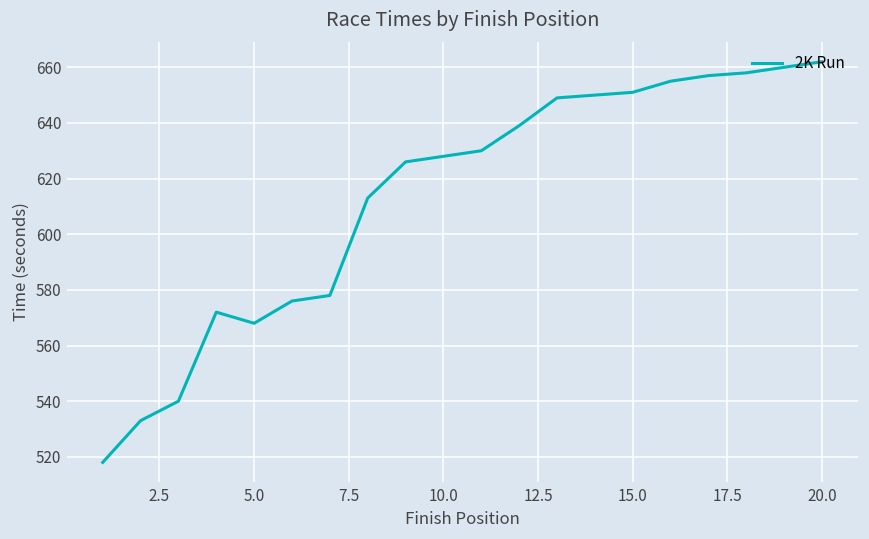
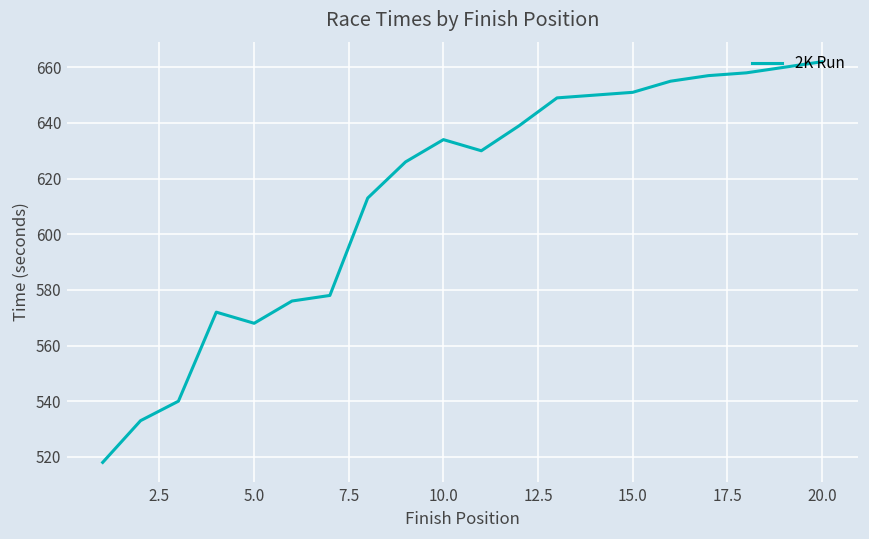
  {
    "5.0": 568,
-   "10.0": 628,
+   "10.0": 634,
    "15.0": 651
  }
